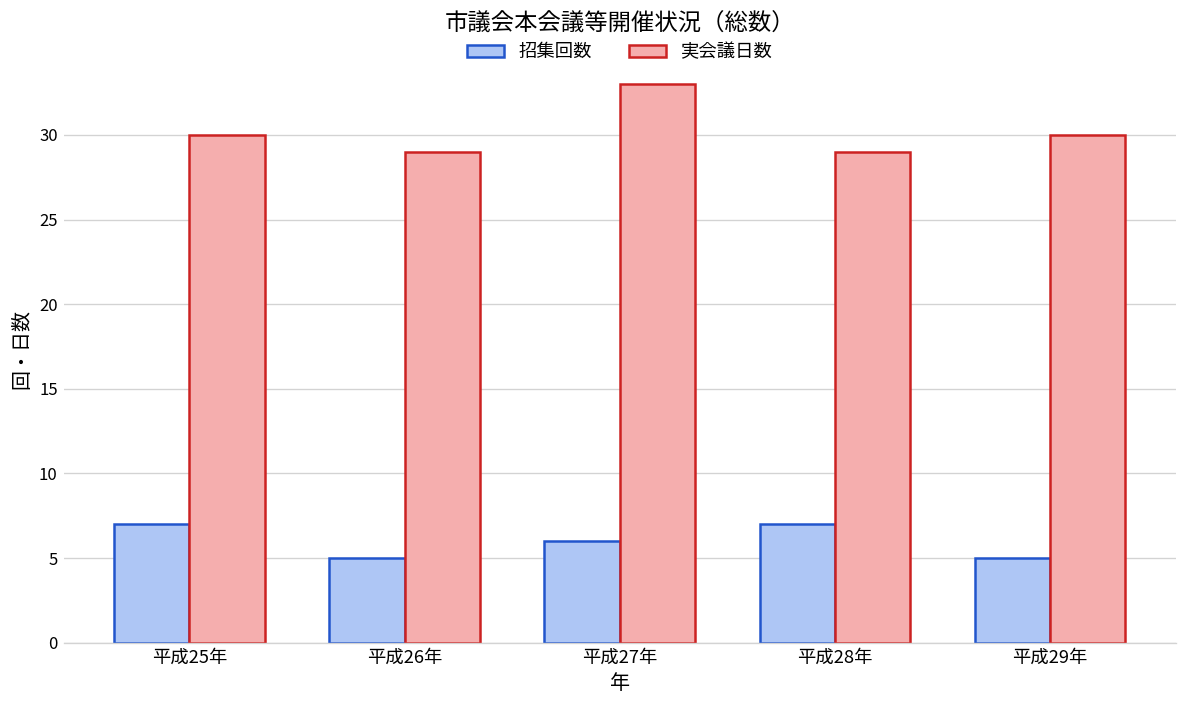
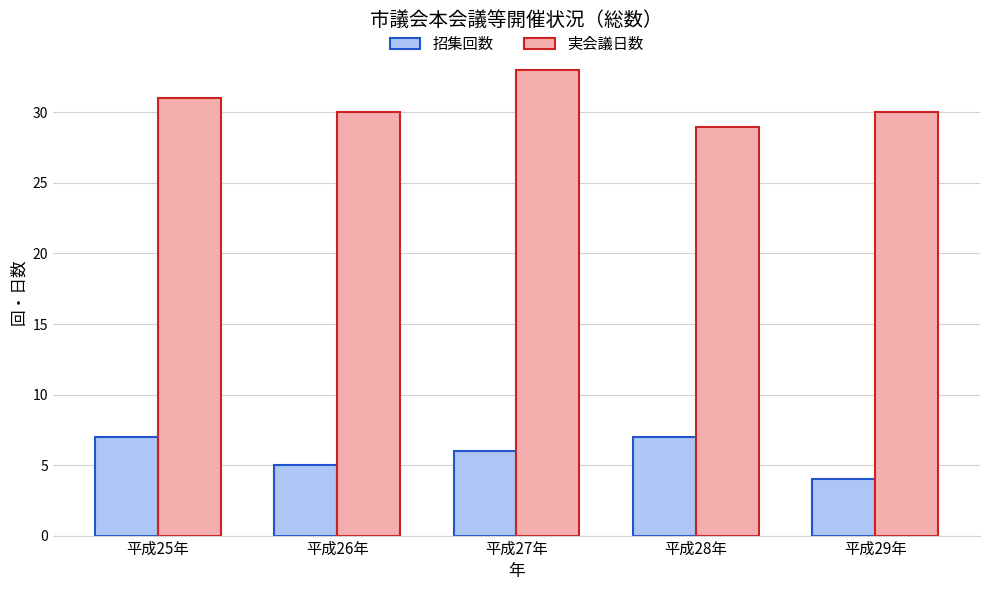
  {
    "招集回数": {
      "平成25年": 7,
      "平成26年": 5,
      "平成27年": 6,
      "平成28年": 7,
-     "平成29年": 5
+     "平成29年": 4
    },
    "実会議日数": {
-     "平成25年": 30,
-     "平成26年": 29,
+     "平成25年": 31,
+     "平成26年": 30,
      "平成27年": 33,
      "平成28年": 29,
      "平成29年": 30
    }
  }
